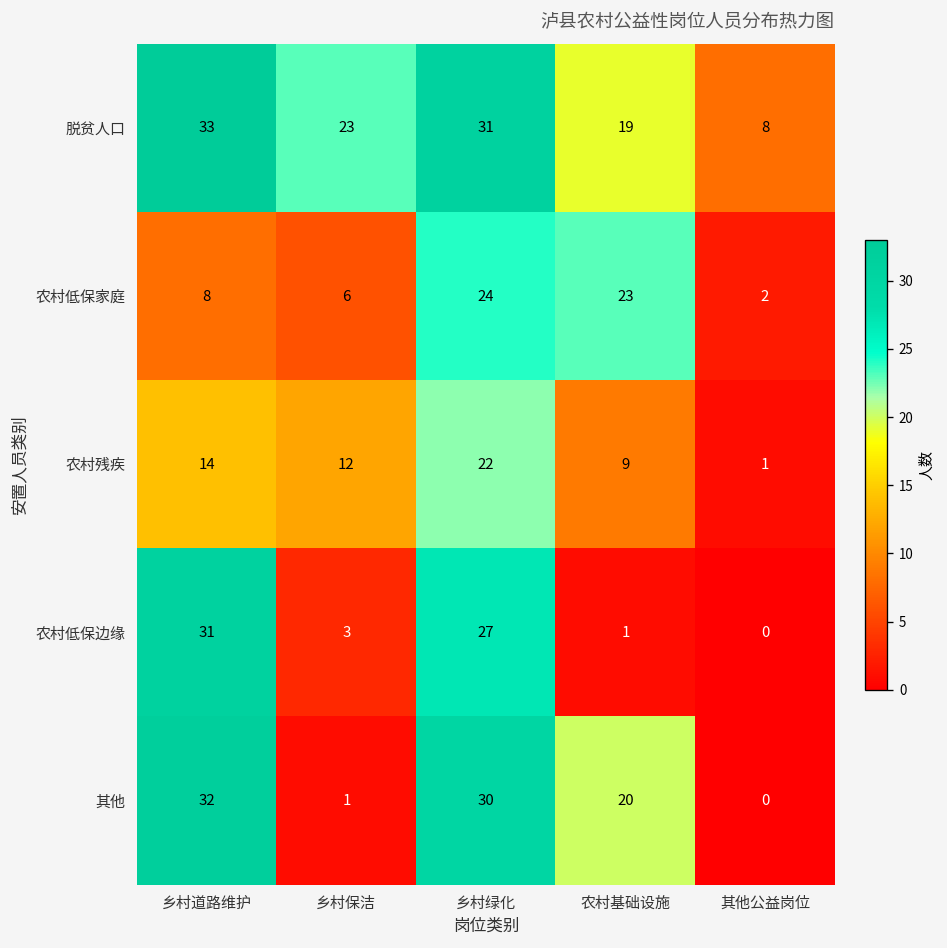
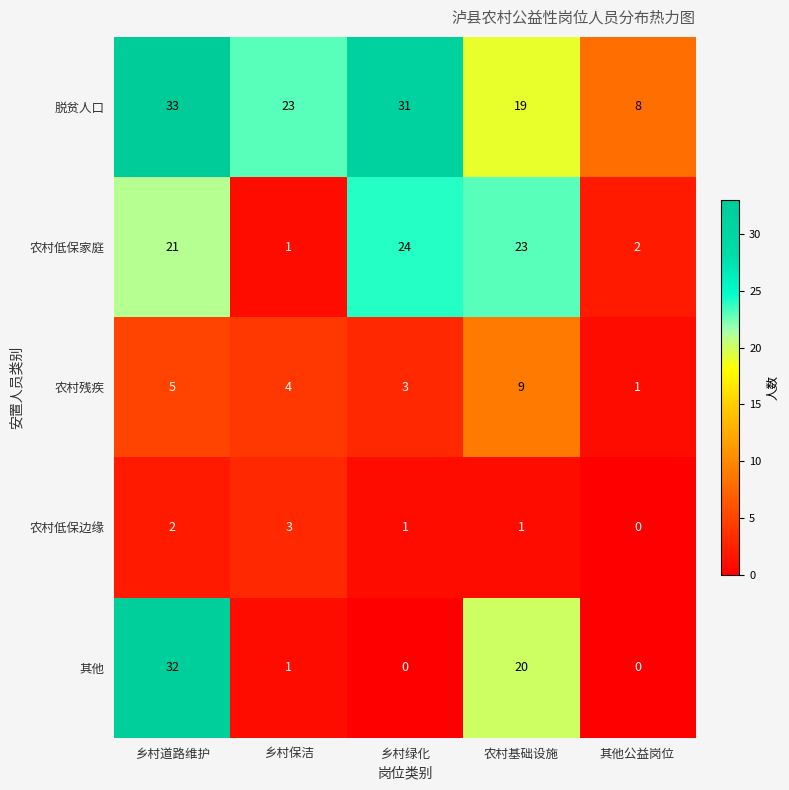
  {
    "脱贫人口": {
      "乡村道路维护": 33,
      "乡村保洁": 23,
      "乡村绿化": 31,
      "农村基础设施": 19,
      "其他公益岗位": 8
    },
    "农村低保家庭": {
-     "乡村道路维护": 8,
-     "乡村保洁": 6,
+     "乡村道路维护": 21,
+     "乡村保洁": 1,
      "乡村绿化": 24,
      "农村基础设施": 23,
      "其他公益岗位": 2
    },
    "农村残疾": {
-     "乡村道路维护": 14,
-     "乡村保洁": 12,
-     "乡村绿化": 22,
+     "乡村道路维护": 5,
+     "乡村保洁": 4,
+     "乡村绿化": 3,
      "农村基础设施": 9,
      "其他公益岗位": 1
    },
    "农村低保边缘": {
-     "乡村道路维护": 31,
+     "乡村道路维护": 2,
      "乡村保洁": 3,
-     "乡村绿化": 27,
+     "乡村绿化": 1,
      "农村基础设施": 1,
      "其他公益岗位": 0
    },
    "其他": {
      "乡村道路维护": 32,
      "乡村保洁": 1,
-     "乡村绿化": 30,
+     "乡村绿化": 0,
      "农村基础设施": 20,
      "其他公益岗位": 0
    }
  }
